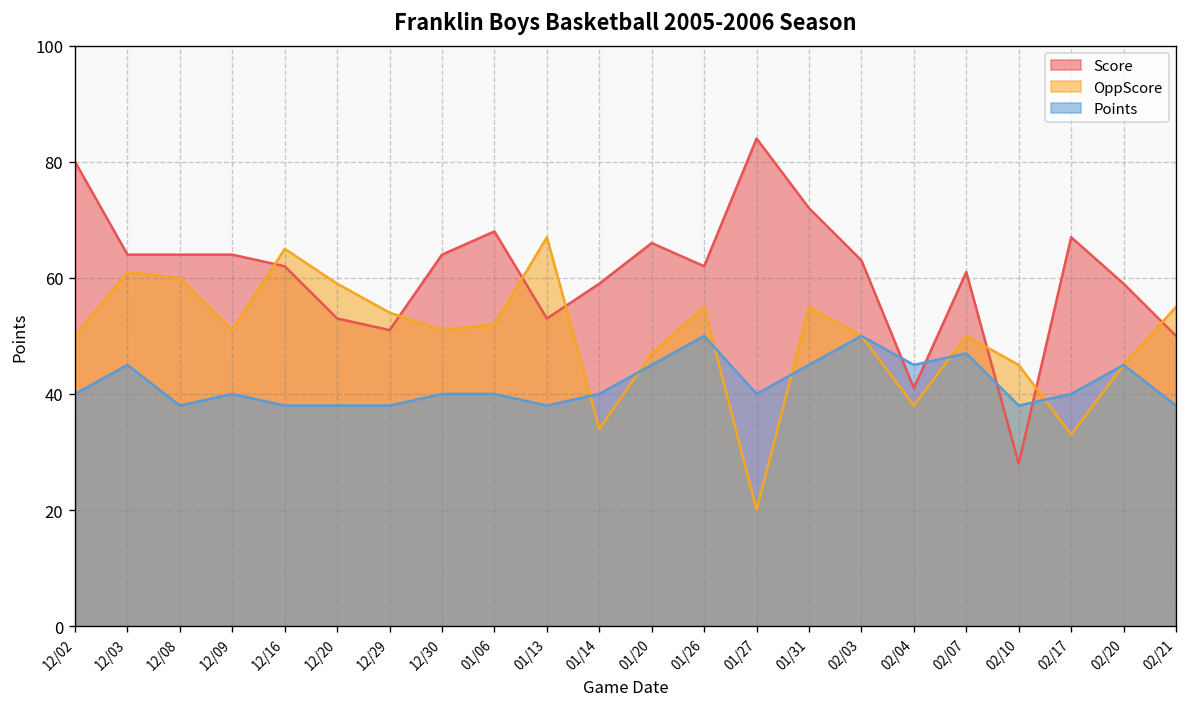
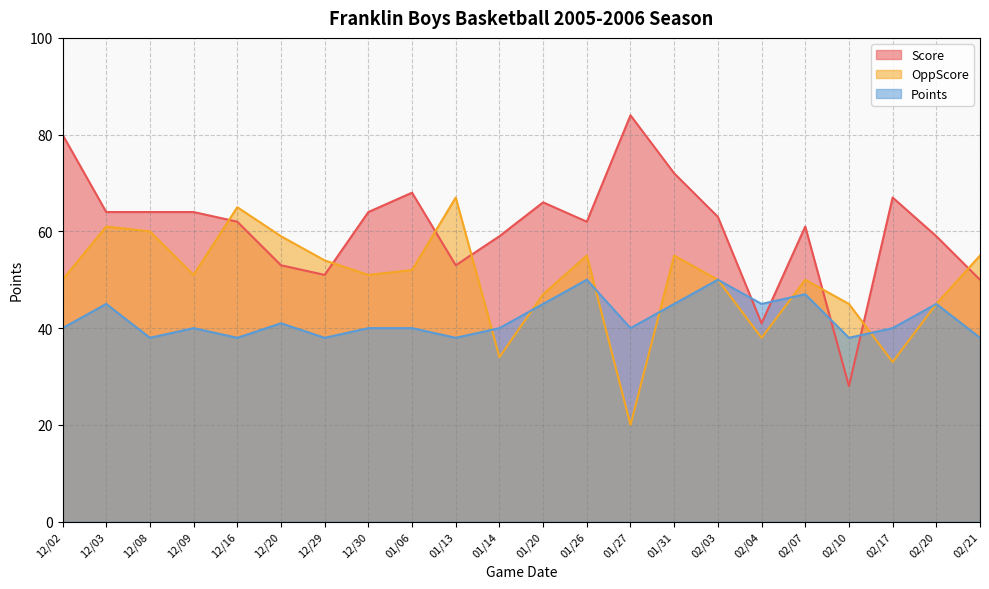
  {
    "Score": {
      "12/02": 80,
      "12/03": 64,
      "12/08": 64,
      "12/09": 64,
      "12/16": 62,
      "12/20": 53,
      "12/29": 51,
      "12/30": 64,
      "01/06": 68,
      "01/13": 53,
      "01/14": 59,
      "01/20": 66,
      "01/26": 62,
      "01/27": 84,
      "01/31": 72,
      "02/03": 63,
      "02/04": 41,
      "02/07": 61,
      "02/10": 28,
      "02/17": 67,
      "02/20": 59,
      "02/21": 50
    },
    "OppScore": {
      "12/02": 50,
      "12/03": 61,
      "12/08": 60,
      "12/09": 51,
      "12/16": 65,
      "12/20": 59,
      "12/29": 54,
      "12/30": 51,
      "01/06": 52,
      "01/13": 67,
      "01/14": 34,
      "01/20": 47,
      "01/26": 55,
      "01/27": 20,
      "01/31": 55,
      "02/04": 38,
      "02/07": 50,
      "02/10": 45,
      "02/17": 33,
      "02/21": 55
    },
    "Points": {
      "12/02": 40,
      "12/03": 45,
      "12/08": 38,
      "12/09": 40,
      "12/16": 38,
-     "12/20": 38,
+     "12/20": 41,
      "12/29": 38,
      "12/30": 40,
      "01/06": 40,
      "01/13": 38,
      "01/14": 40,
      "01/20": 45,
      "01/26": 50,
      "01/27": 40,
      "01/31": 45,
      "02/04": 45,
      "02/07": 47,
      "02/10": 38,
      "02/17": 40,
      "02/21": 38
    }
  }
